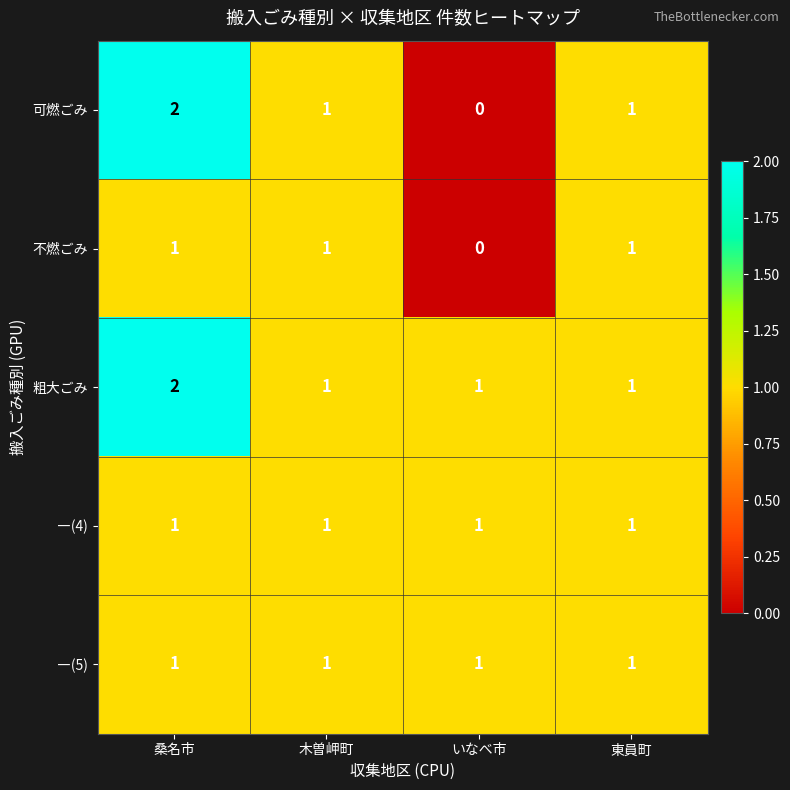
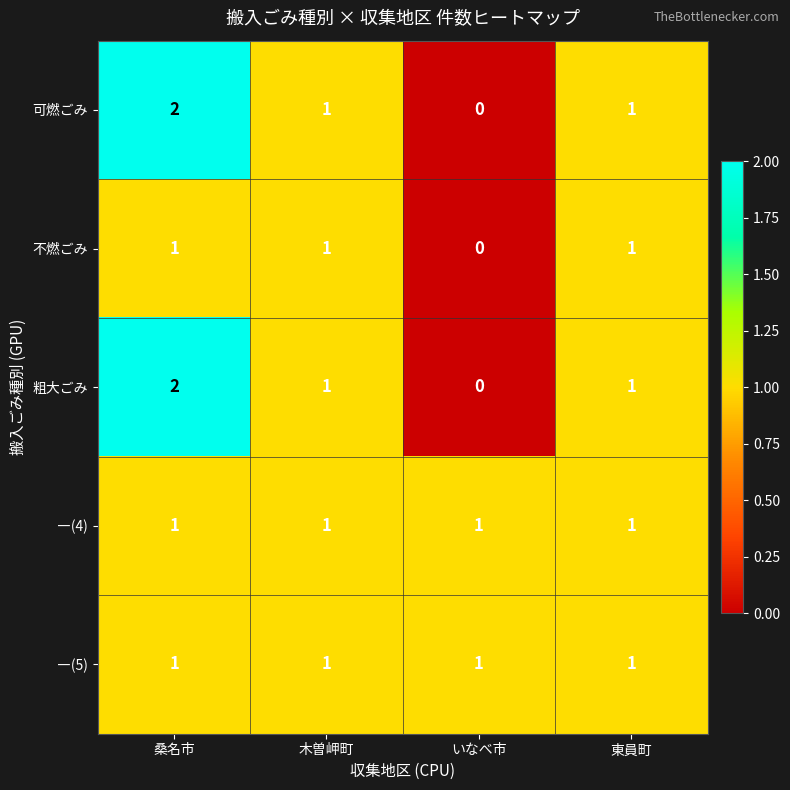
  {
    "可燃ごみ": {
      "桑名市": 2,
      "木曽岬町": 1,
      "いなべ市": 0,
      "東員町": 1
    },
    "不燃ごみ": {
      "桑名市": 1,
      "木曽岬町": 1,
      "いなべ市": 0,
      "東員町": 1
    },
    "粗大ごみ": {
      "桑名市": 2,
      "木曽岬町": 1,
-     "いなべ市": 1,
+     "いなべ市": 0,
      "東員町": 1
    },
    "―(4)": {
      "桑名市": 1,
      "木曽岬町": 1,
      "いなべ市": 1,
      "東員町": 1
    },
    "―(5)": {
      "桑名市": 1,
      "木曽岬町": 1,
      "いなべ市": 1,
      "東員町": 1
    }
  }
